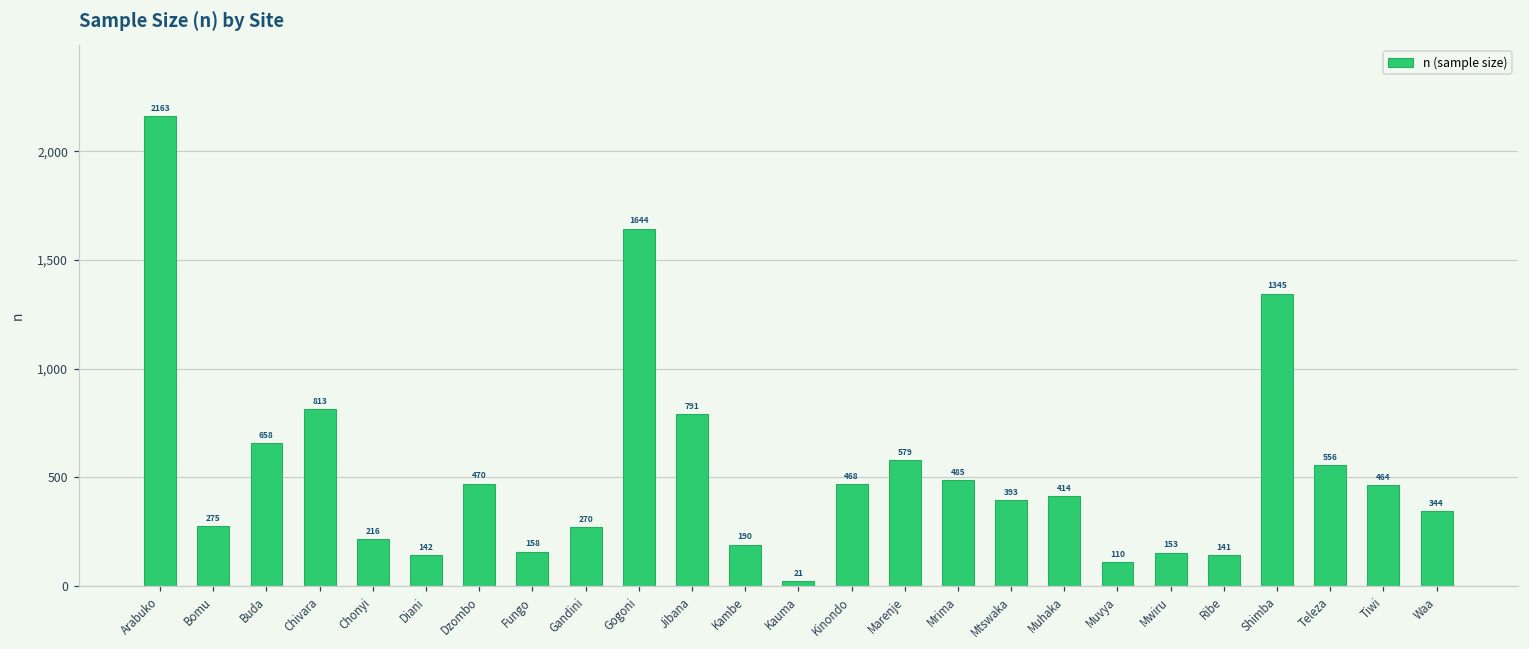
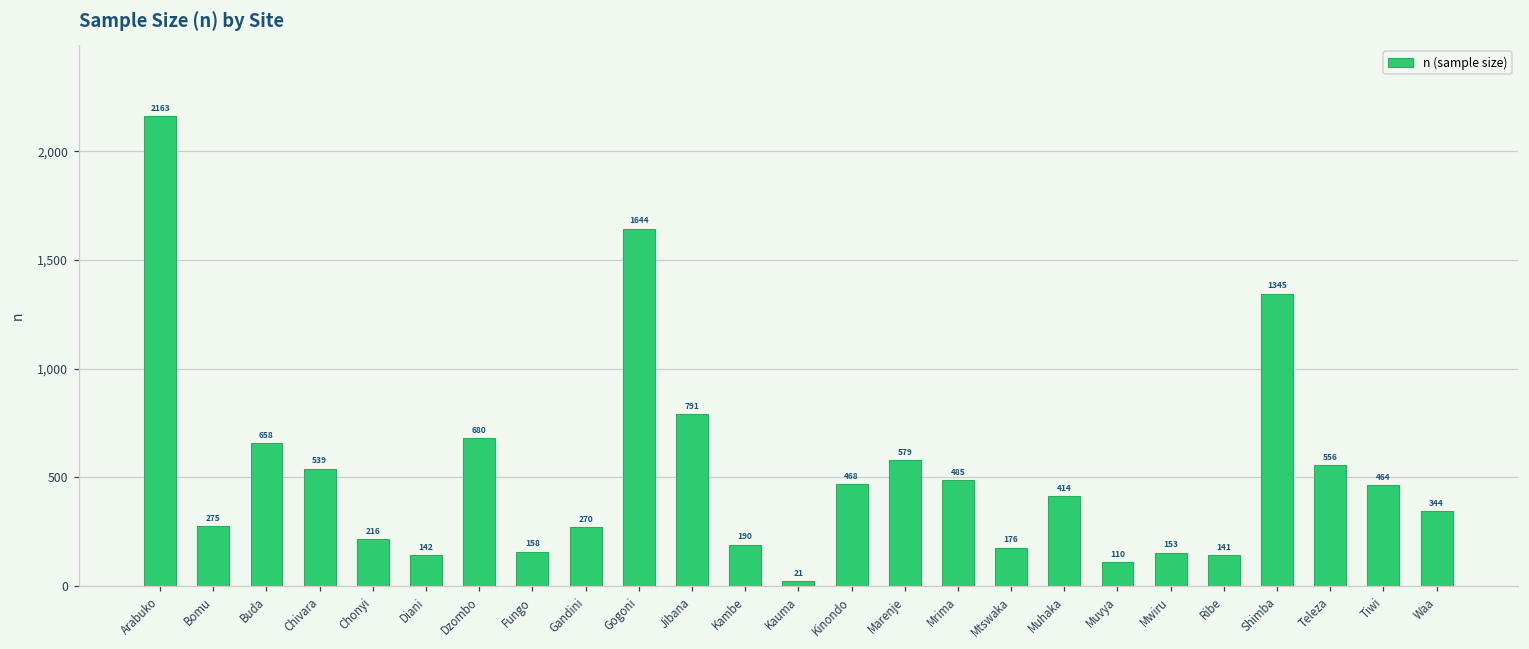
  {
    "Arabuko": 2163,
    "Bomu": 275,
    "Buda": 658,
-   "Chivara": 813,
+   "Chivara": 539,
    "Chonyi": 216,
    "Diani": 142,
-   "Dzombo": 470,
+   "Dzombo": 680,
    "Fungo": 158,
    "Gandini": 270,
    "Gogoni": 1644,
    "Jibana": 791,
    "Kambe": 190,
    "Kauma": 21,
    "Kinondo": 468,
    "Marenje": 579,
    "Mrima": 485,
-   "Mtswaka": 393,
+   "Mtswaka": 176,
    "Muhaka": 414,
    "Muvya": 110,
    "Mwiru": 153,
    "Ribe": 141,
    "Shimba": 1345,
    "Teleza": 556,
    "Tiwi": 464,
    "Waa": 344
  }
